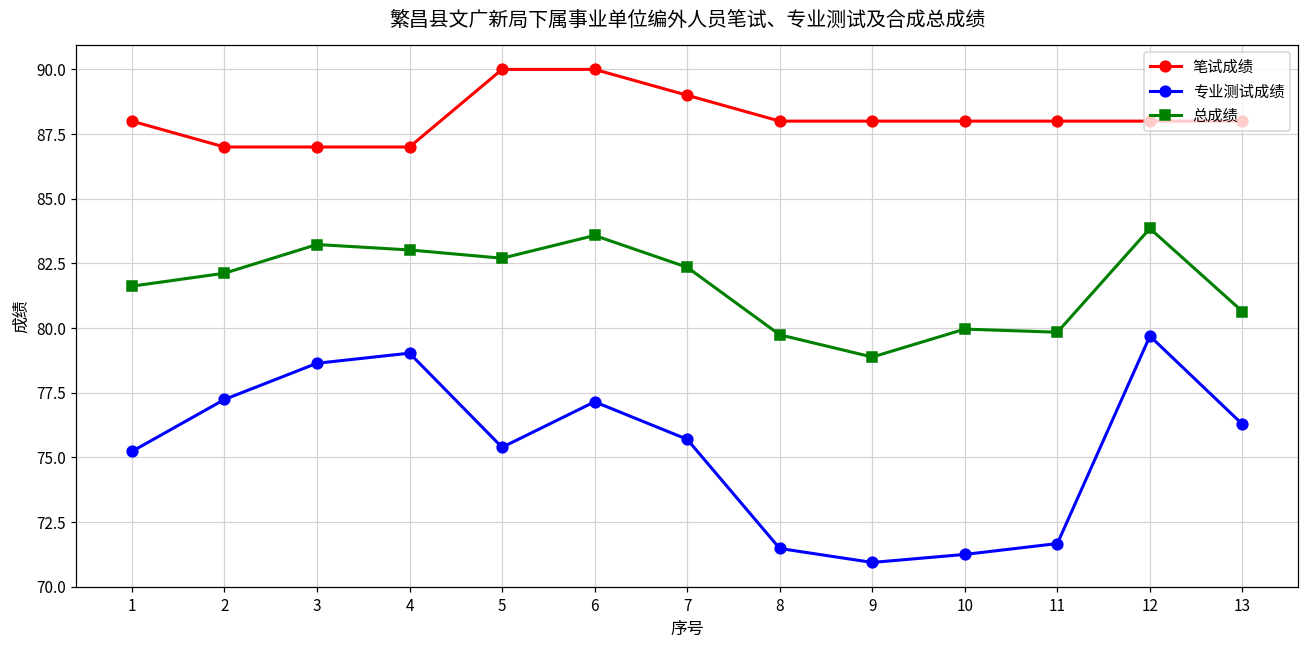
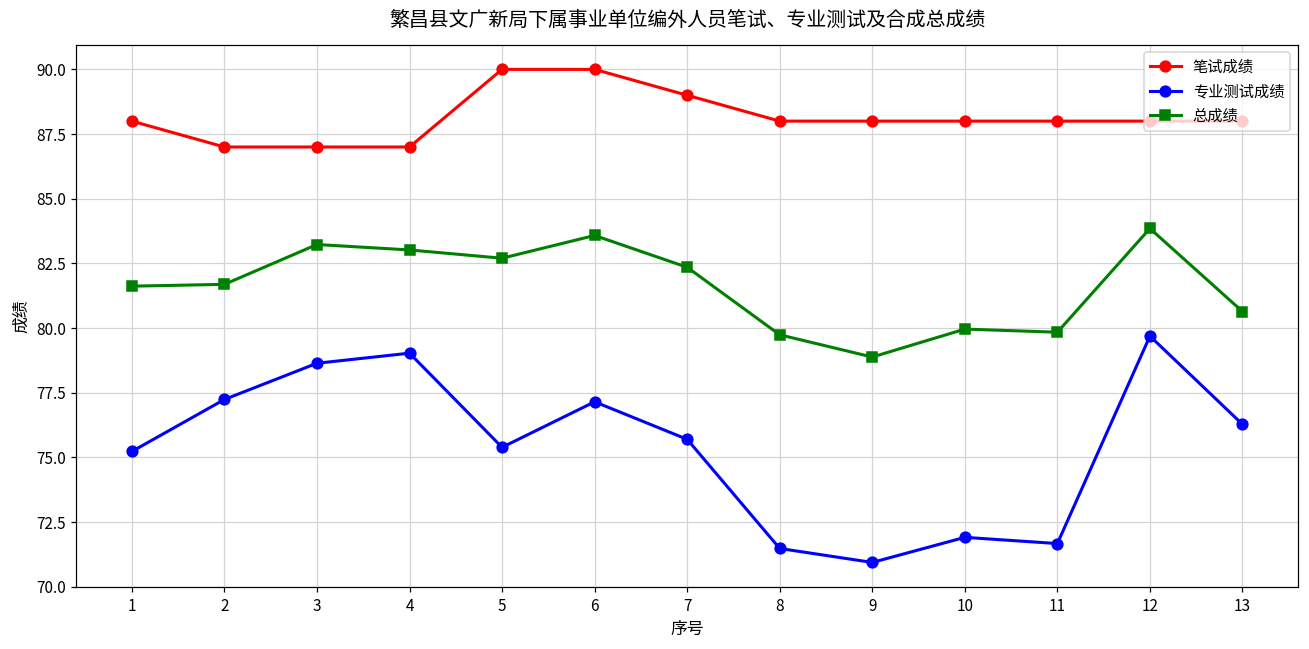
  {
    "笔试成绩": {
      "1": 88.0,
      "2": 87.0,
      "3": 87.0,
      "4": 87.0,
      "5": 90.0,
      "6": 90.0,
      "7": 89.0,
      "8": 88.0,
      "9": 88.0,
      "10": 88.0,
      "11": 88.0
    },
    "专业测试成绩": {
      "1": 75.2,
      "2": 77.2,
      "3": 78.6,
      "4": 79.0,
      "5": 75.4,
      "6": 77.2,
      "7": 75.7,
      "8": 71.5,
      "9": 70.9,
-     "10": 71.3,
+     "10": 71.9,
      "11": 71.7,
      "12": 79.7,
      "13": 76.3
    },
    "总成绩": {
      "1": 81.6,
-     "2": 82.1,
+     "2": 81.7,
      "3": 83.2,
      "4": 83.0,
      "5": 82.7,
      "6": 83.6,
      "7": 82.4,
      "8": 79.7,
      "9": 78.9,
      "10": 80.0,
      "11": 79.8,
      "12": 83.9,
      "13": 80.6
    }
  }
